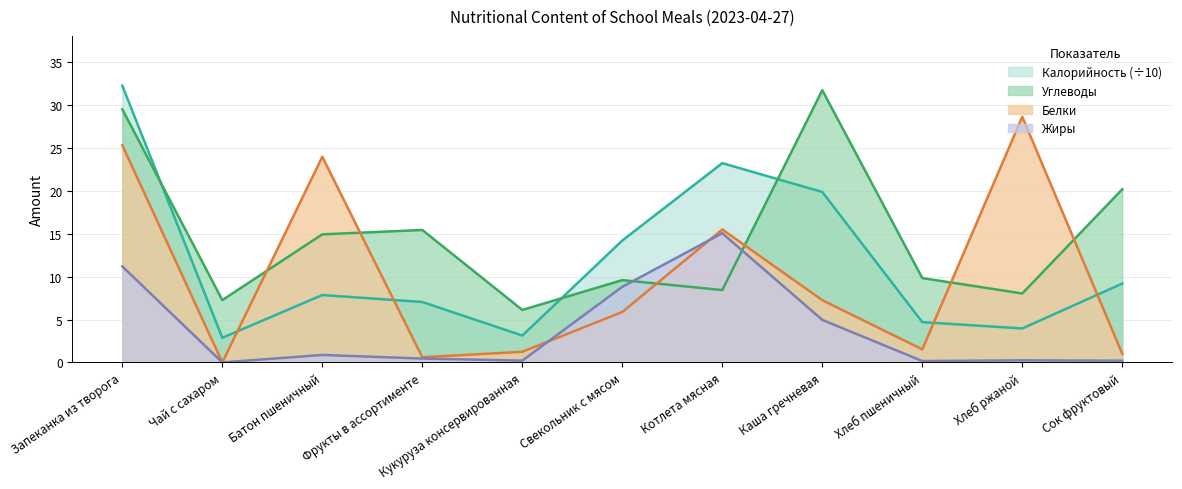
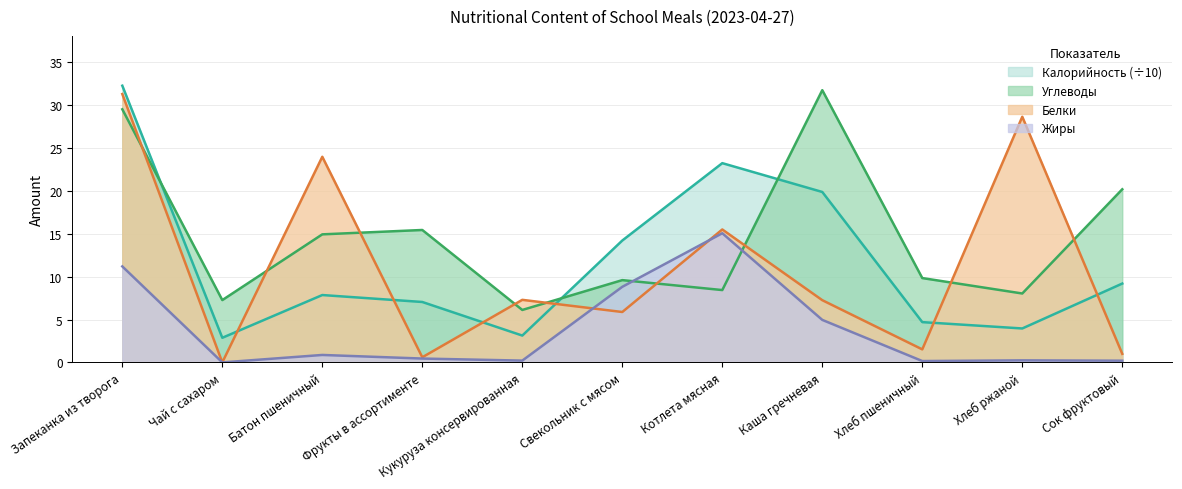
  {
    "Белки": {
-     "Запеканка из творога": 25,
+     "Запеканка из творога": 31,
      "Батон пшеничный": 24,
-     "Кукуруза консервированная": 1,
+     "Кукуруза консервированная": 7,
      "Свекольник с мясом": 6,
      "Котлета мясная": 16,
      "Каша гречневая": 7,
      "Хлеб пшеничный": 2,
      "Хлеб ржаной": 29,
      "Сок фруктовый": 1
    }
  }
